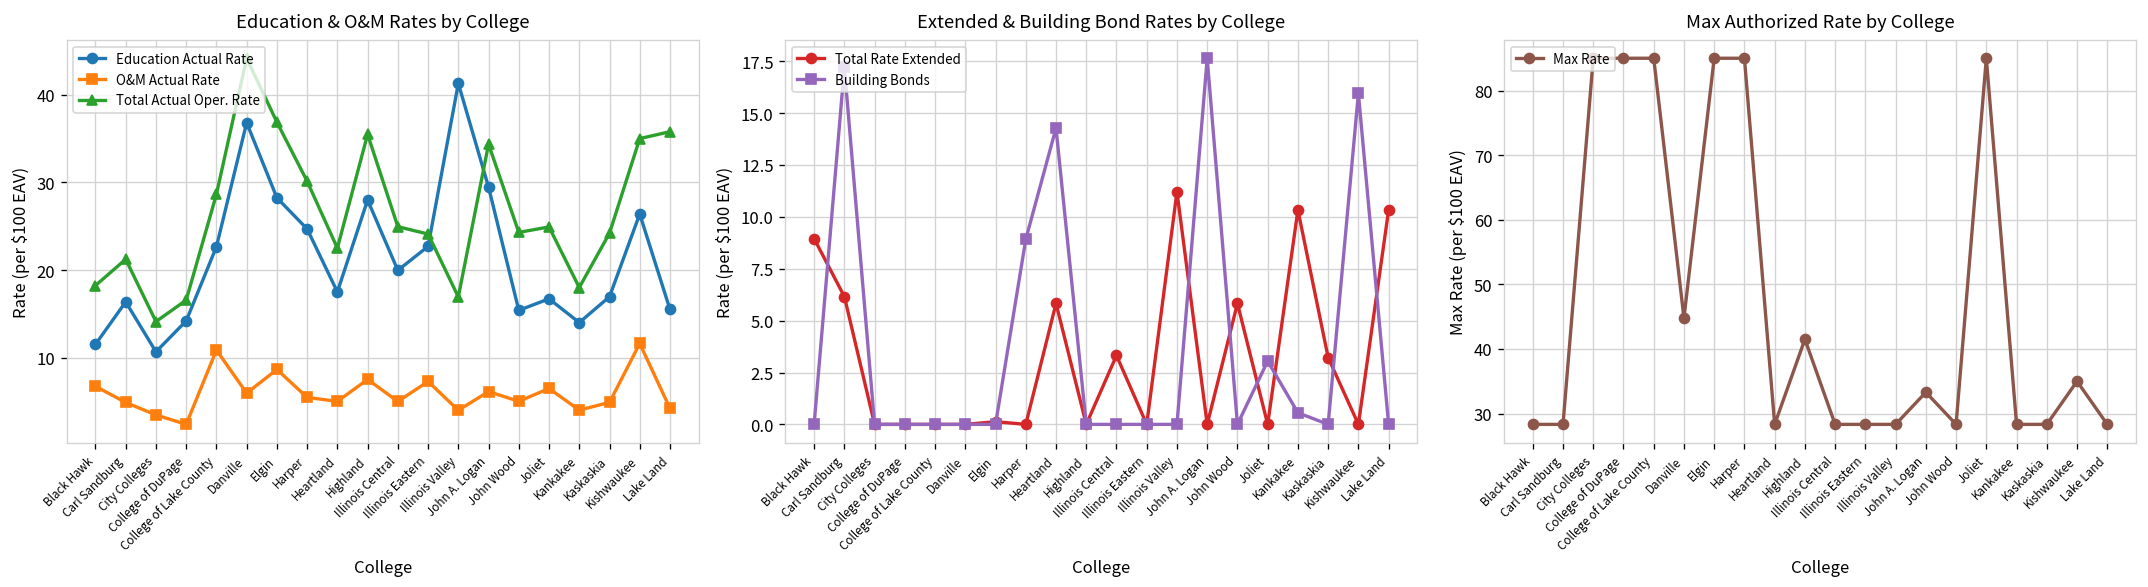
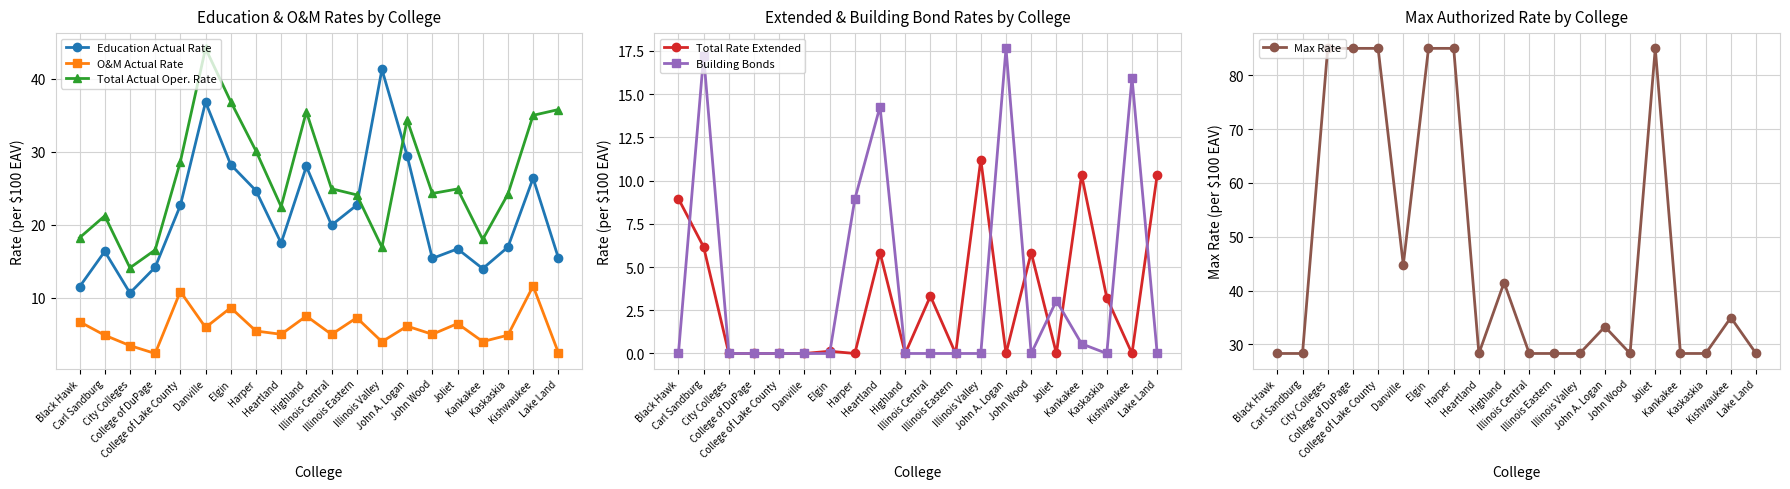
  {
    "Education & O&M Rates by College": {
      "Education Actual Rate": {
        "Black Hawk": 12,
        "Carl Sandburg": 16,
        "City Colleges": 11,
        "College of DuPage": 14,
        "College of Lake County": 23,
        "Danville": 37,
        "Elgin": 28,
        "Harper": 25,
        "Heartland": 18,
        "Highland": 28,
        "Illinois Central": 20,
        "Illinois Eastern": 23,
        "Illinois Valley": 41,
        "John A. Logan": 29,
        "John Wood": 15,
        "Joliet": 17,
        "Kankakee": 14,
        "Kaskaskia": 17,
        "Kishwaukee": 26,
        "Lake Land": 16
      },
      "O&M Actual Rate": {
        "Black Hawk": 7,
        "Carl Sandburg": 5,
        "City Colleges": 3,
        "College of DuPage": 2,
        "College of Lake County": 11,
        "Danville": 6,
        "Elgin": 9,
        "Harper": 5,
        "Heartland": 5,
        "Highland": 8,
        "Illinois Central": 5,
        "Illinois Eastern": 7,
        "Illinois Valley": 4,
        "John A. Logan": 6,
        "John Wood": 5,
        "Joliet": 6,
        "Kankakee": 4,
        "Kaskaskia": 5,
        "Kishwaukee": 12,
-       "Lake Land": 4
+       "Lake Land": 3
      },
      "Total Actual Oper. Rate": {
        "Black Hawk": 18,
        "Carl Sandburg": 21,
        "City Colleges": 14,
        "College of DuPage": 17,
        "College of Lake County": 29,
        "Elgin": 37,
        "Harper": 30,
        "Heartland": 23,
        "Highland": 36,
        "Illinois Central": 25,
        "Illinois Eastern": 24,
        "Illinois Valley": 17,
        "John A. Logan": 34,
        "John Wood": 24,
        "Joliet": 25,
        "Kankakee": 18,
        "Kaskaskia": 24,
        "Kishwaukee": 35,
        "Lake Land": 36
      }
    },
    "Extended & Building Bond Rates by College": {
      "Total Rate Extended": {
        "Black Hawk": 9.0,
        "Carl Sandburg": 6.2,
        "Harper": 0.0,
        "Heartland": 5.8,
        "Illinois Central": 3.3,
        "Illinois Valley": 11.2,
        "John A. Logan": 0.0,
        "John Wood": 5.8,
        "Joliet": 0.0,
        "Kankakee": 10.3,
        "Kaskaskia": 3.2,
        "Kishwaukee": 0.0,
        "Lake Land": 10.3
      },
      "Building Bonds": {
        "Black Hawk": 0.0,
        "Harper": 8.9,
        "Heartland": 14.3,
        "Illinois Central": 0.0,
        "Illinois Valley": 0.0,
        "John A. Logan": 17.6,
        "John Wood": 0.0,
        "Joliet": 3.1,
        "Kankakee": 0.6,
        "Kaskaskia": 0.0,
        "Kishwaukee": 15.9,
        "Lake Land": 0.0
      }
    },
    "Max Authorized Rate by College": {
      "Black Hawk": 28,
      "Carl Sandburg": 28,
      "College of DuPage": 85,
      "College of Lake County": 85,
      "Danville": 45,
      "Elgin": 85,
      "Harper": 85,
      "Heartland": 28,
      "Highland": 42,
      "Illinois Central": 28,
      "Illinois Eastern": 28,
      "Illinois Valley": 28,
      "John A. Logan": 33,
      "John Wood": 28,
      "Joliet": 85,
      "Kankakee": 28,
      "Kaskaskia": 28,
      "Kishwaukee": 35,
      "Lake Land": 28
    }
  }
